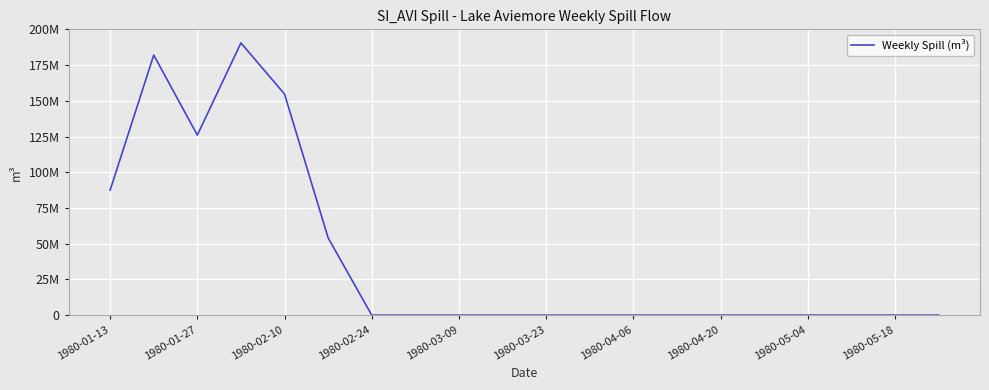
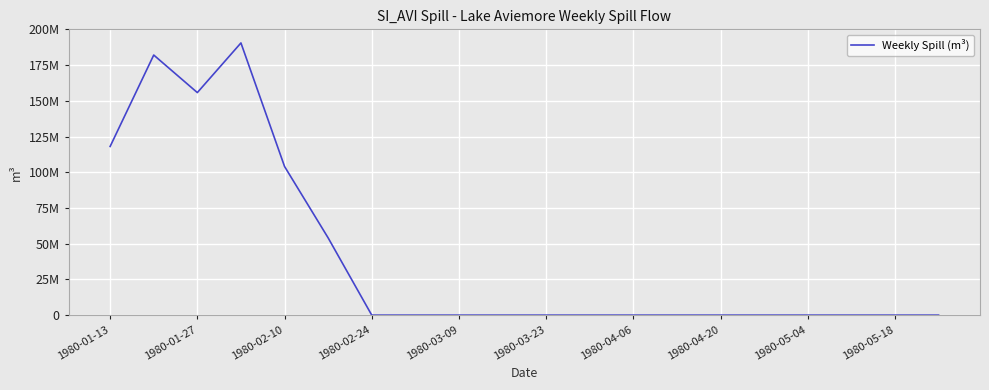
  {
-   "1980-01-13": 87000000,
-   "1980-01-27": 126000000,
-   "1980-02-10": 155000000,
+   "1980-01-13": 118000000,
+   "1980-01-27": 156000000,
+   "1980-02-10": 104000000,
    "1980-02-24": 0,
    "1980-03-09": 0,
    "1980-03-23": 0,
    "1980-04-06": 0,
    "1980-04-20": 0,
    "1980-05-04": 0,
    "1980-05-18": 0
  }
